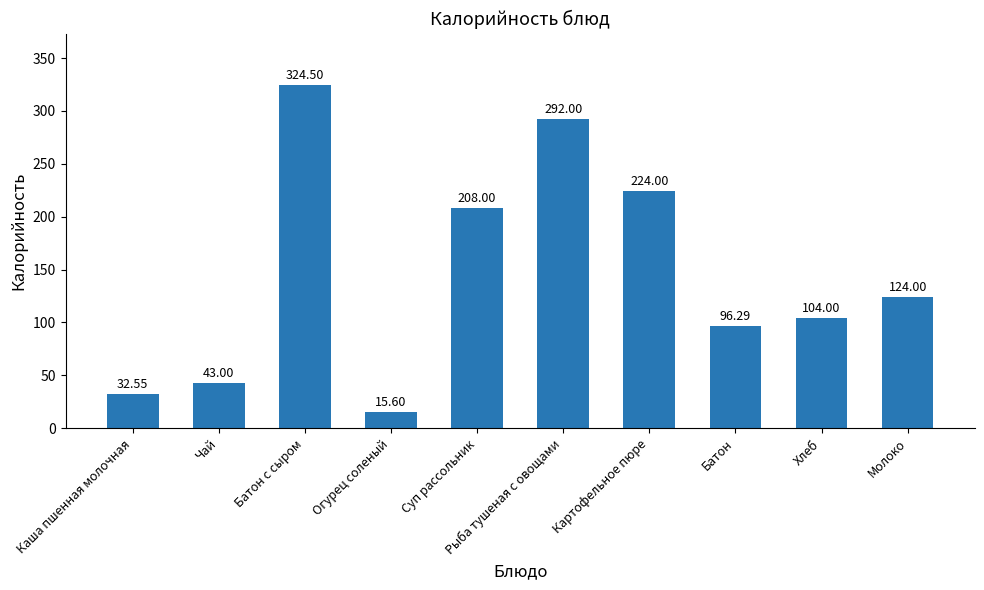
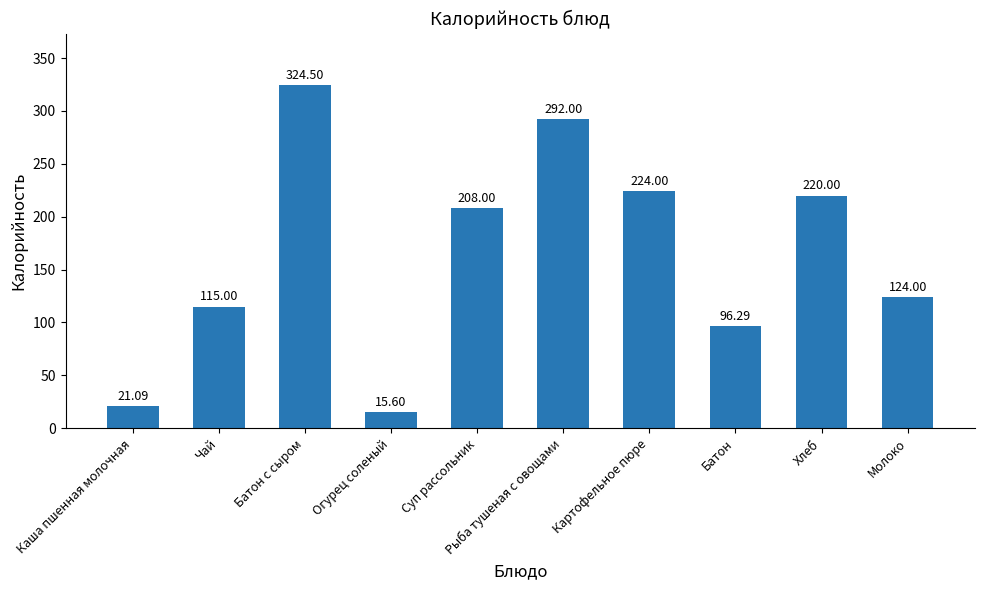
  {
-   "Каша пшенная молочная": 32.55,
-   "Чай": 43.00,
+   "Каша пшенная молочная": 21.09,
+   "Чай": 115.00,
    "Батон с сыром": 324.50,
    "Огурец соленый": 15.60,
    "Суп рассольник": 208.00,
    "Рыба тушеная с овощами": 292.00,
    "Картофельное пюре": 224.00,
    "Батон": 96.29,
-   "Хлеб": 104.00,
+   "Хлеб": 220.00,
    "Молоко": 124.00
  }
